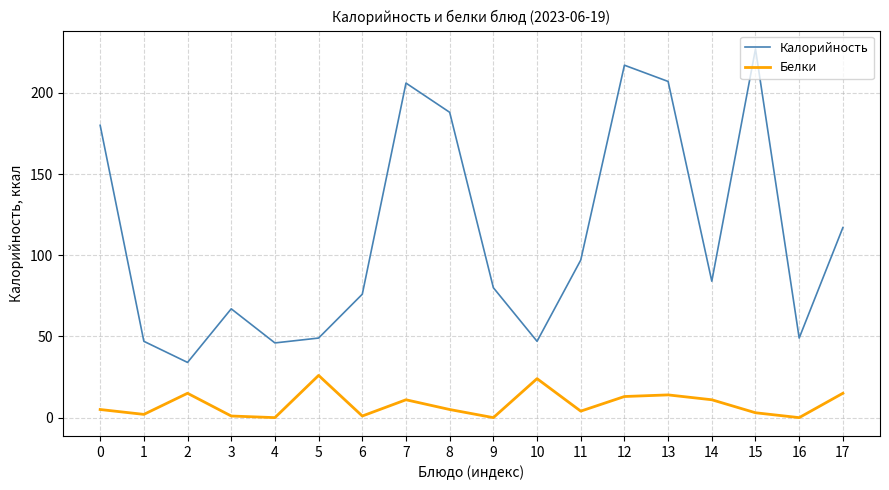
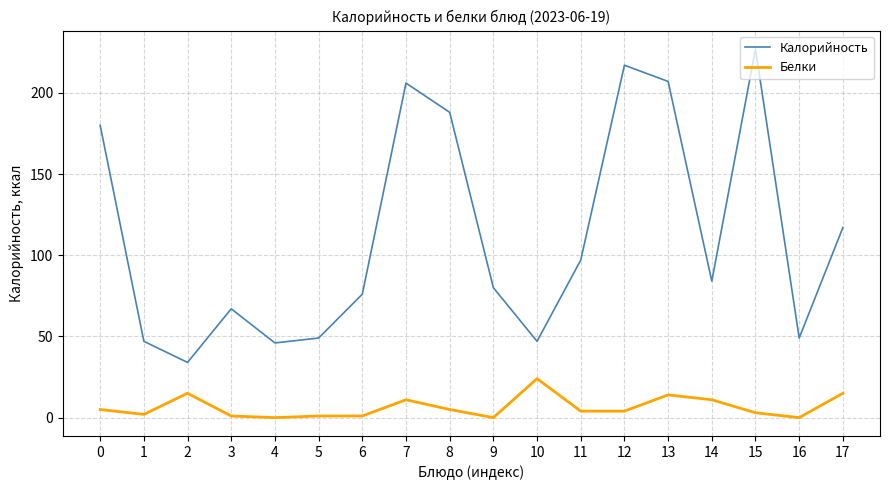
  {
    "Калорийность": {
      "0": 180,
      "1": 47,
      "2": 34,
      "3": 67,
      "4": 46,
      "5": 49,
      "6": 76,
      "7": 206,
      "8": 188,
      "9": 80,
      "10": 47,
      "11": 97,
      "12": 217,
      "13": 207,
      "14": 84,
      "16": 49,
      "17": 117
    },
    "Белки": {
      "0": 5,
      "1": 2,
      "2": 15,
      "3": 1,
      "4": 0,
-     "5": 26,
+     "5": 1,
      "6": 1,
      "7": 11,
      "8": 5,
      "9": 0,
      "10": 24,
      "11": 4,
-     "12": 13,
+     "12": 4,
      "13": 14,
      "14": 11,
      "15": 3,
      "16": 0,
      "17": 15
    }
  }
